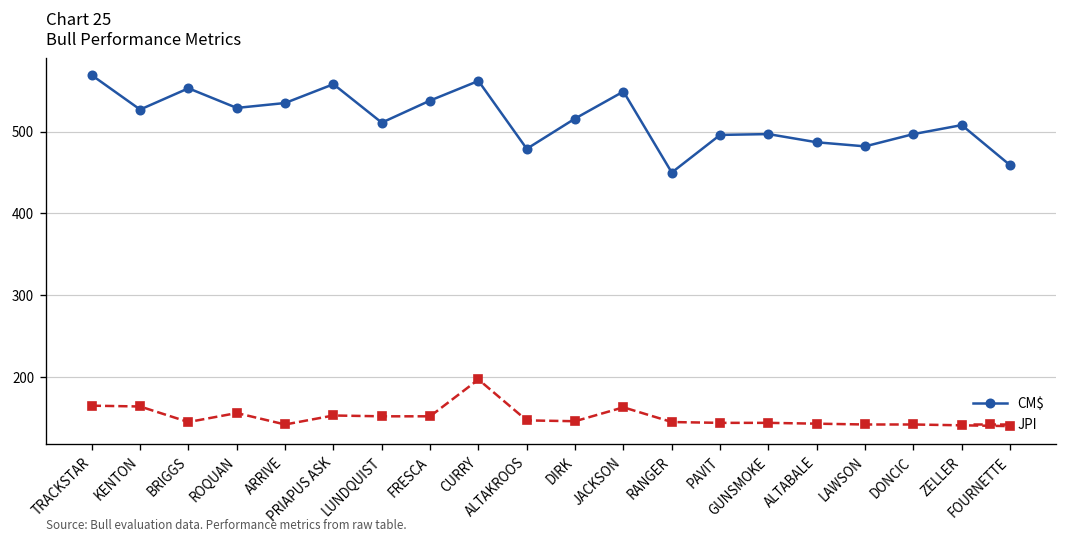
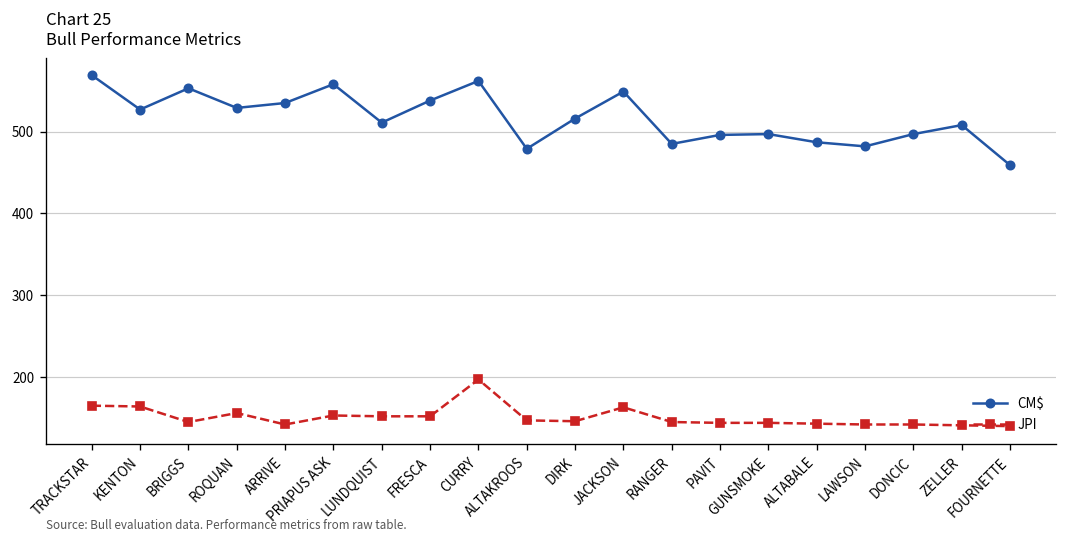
  {
    "CM$": {
      "TRACKSTAR": 570,
      "KENTON": 530,
      "BRIGGS": 550,
      "ROQUAN": 530,
      "ARRIVE": 540,
      "PRIAPUS ASK": 560,
      "LUNDQUIST": 510,
      "FRESCA": 540,
      "CURRY": 560,
      "ALTAKROOS": 480,
      "DIRK": 520,
      "JACKSON": 550,
-     "RANGER": 450,
+     "RANGER": 490,
      "PAVIT": 500,
      "GUNSMOKE": 500,
      "ALTABALE": 490,
      "LAWSON": 480,
      "DONCIC": 500,
      "ZELLER": 510,
      "FOURNETTE": 460
    },
    "JPI": {
      "TRACKSTAR": 170,
      "KENTON": 160,
      "BRIGGS": 150,
      "ROQUAN": 160,
      "ARRIVE": 140,
      "PRIAPUS ASK": 150,
      "LUNDQUIST": 150,
      "FRESCA": 150,
      "CURRY": 200,
      "ALTAKROOS": 150,
      "DIRK": 150,
      "JACKSON": 160,
      "RANGER": 150,
      "PAVIT": 140,
      "GUNSMOKE": 140,
      "ALTABALE": 140,
      "LAWSON": 140,
      "DONCIC": 140,
      "ZELLER": 140,
      "FOURNETTE": 140
    }
  }
